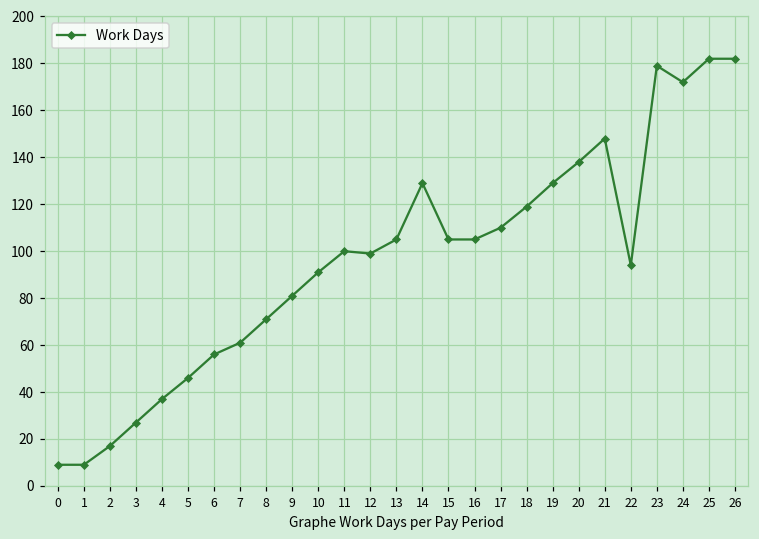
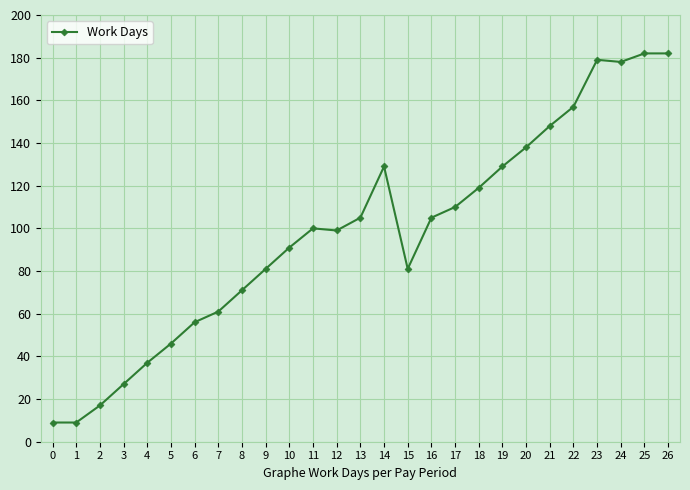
  {
    "0": 9,
    "1": 9,
    "2": 17,
    "3": 27,
    "4": 37,
    "5": 46,
    "6": 56,
    "7": 61,
    "8": 71,
    "9": 81,
    "10": 91,
    "11": 100,
    "12": 99,
    "13": 105,
    "14": 129,
-   "15": 105,
+   "15": 81,
    "16": 105,
    "17": 110,
    "18": 119,
    "19": 129,
    "20": 138,
    "21": 148,
-   "22": 94,
+   "22": 157,
    "23": 179,
-   "24": 172,
+   "24": 178,
    "25": 182,
    "26": 182
  }
